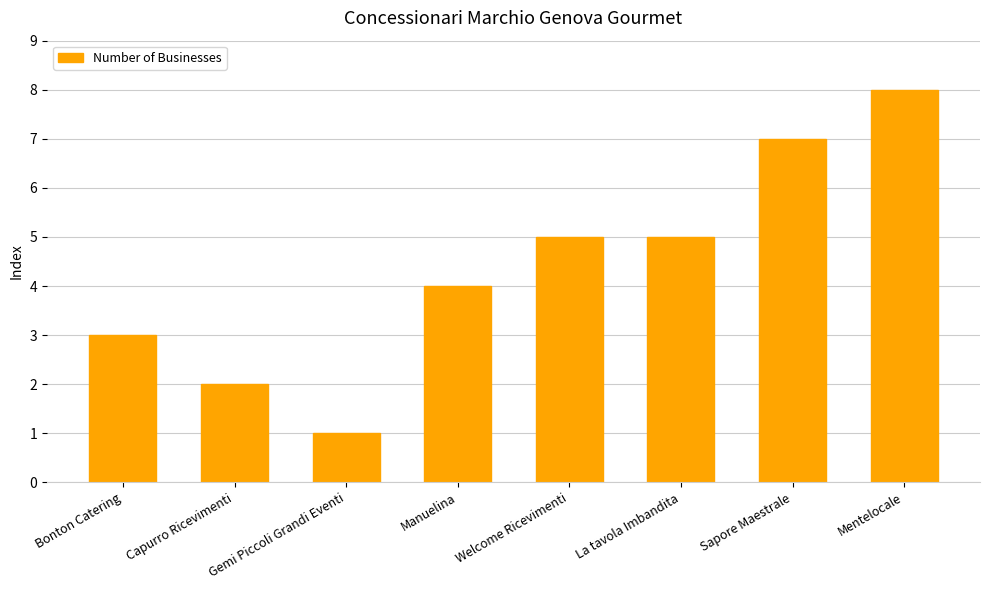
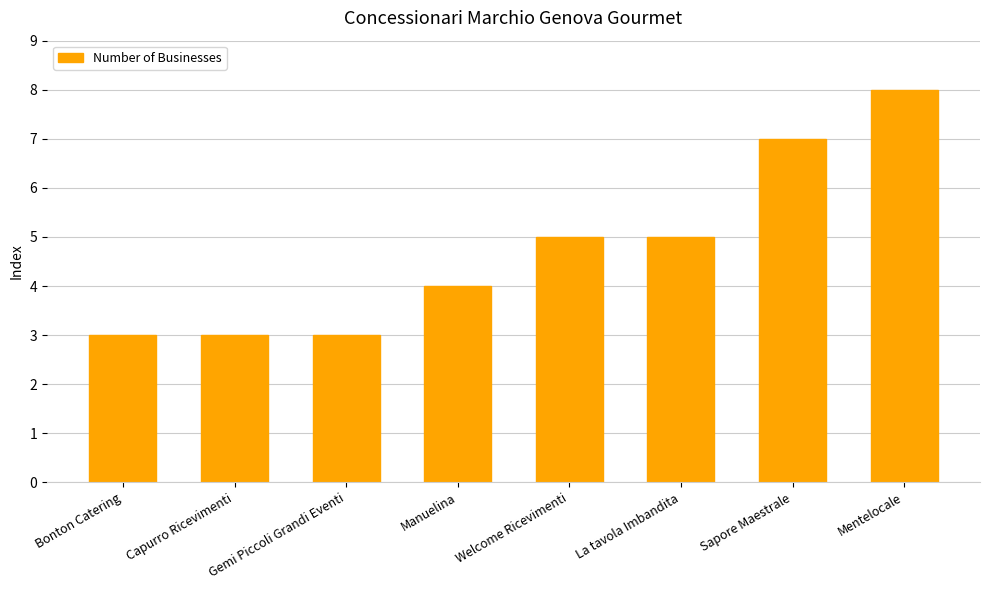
  {
    "Bonton Catering": 3,
-   "Capurro Ricevimenti": 2,
-   "Gemi Piccoli Grandi Eventi": 1,
+   "Capurro Ricevimenti": 3,
+   "Gemi Piccoli Grandi Eventi": 3,
    "Manuelina": 4,
    "Welcome Ricevimenti": 5,
    "La tavola Imbandita": 5,
    "Sapore Maestrale": 7,
    "Mentelocale": 8
  }
